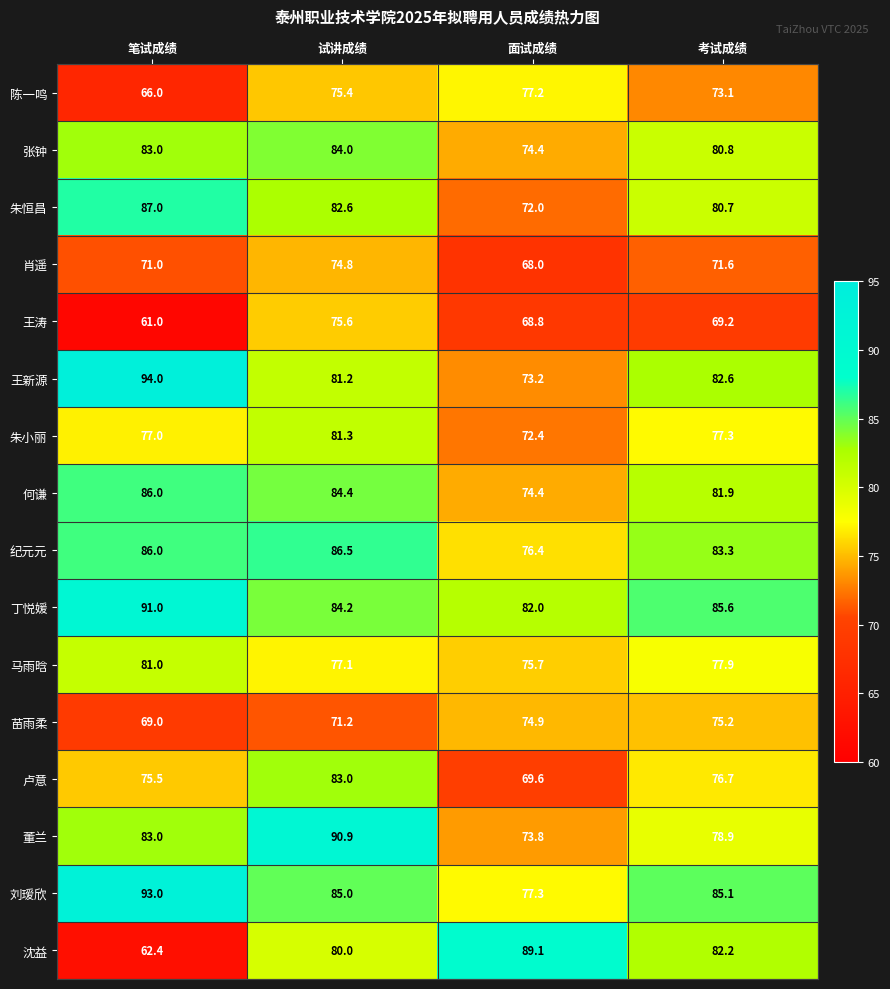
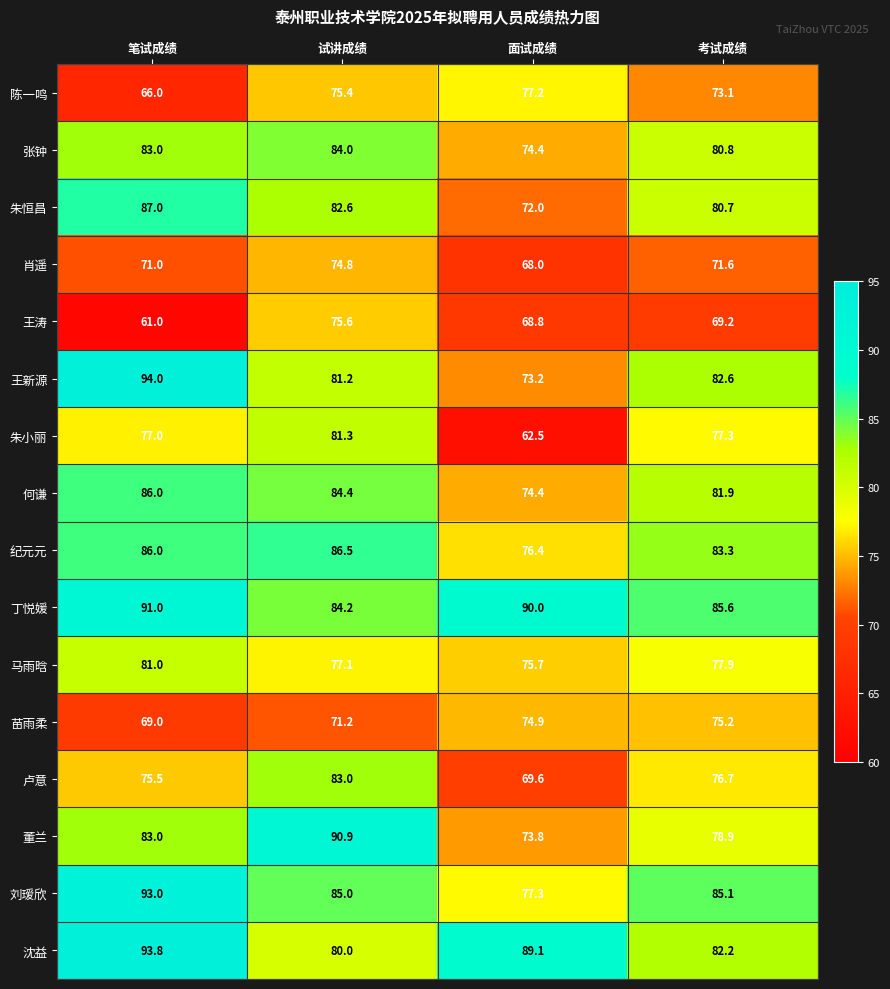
  {
    "陈一鸣": {
      "笔试成绩": 66.0,
      "试讲成绩": 75.4,
      "面试成绩": 77.2,
      "考试成绩": 73.1
    },
    "张钟": {
      "笔试成绩": 83.0,
      "试讲成绩": 84.0,
      "面试成绩": 74.4,
      "考试成绩": 80.8
    },
    "朱恒昌": {
      "笔试成绩": 87.0,
      "试讲成绩": 82.6,
      "面试成绩": 72.0,
      "考试成绩": 80.7
    },
    "肖遥": {
      "笔试成绩": 71.0,
      "试讲成绩": 74.8,
      "面试成绩": 68.0,
      "考试成绩": 71.6
    },
    "王涛": {
      "笔试成绩": 61.0,
      "试讲成绩": 75.6,
      "面试成绩": 68.8,
      "考试成绩": 69.2
    },
    "王新源": {
      "笔试成绩": 94.0,
      "试讲成绩": 81.2,
      "面试成绩": 73.2,
      "考试成绩": 82.6
    },
    "朱小丽": {
      "笔试成绩": 77.0,
      "试讲成绩": 81.3,
-     "面试成绩": 72.4,
+     "面试成绩": 62.5,
      "考试成绩": 77.3
    },
    "何谦": {
      "笔试成绩": 86.0,
      "试讲成绩": 84.4,
      "面试成绩": 74.4,
      "考试成绩": 81.9
    },
    "纪元元": {
      "笔试成绩": 86.0,
      "试讲成绩": 86.5,
      "面试成绩": 76.4,
      "考试成绩": 83.3
    },
    "丁悦媛": {
      "笔试成绩": 91.0,
      "试讲成绩": 84.2,
-     "面试成绩": 82.0,
+     "面试成绩": 90.0,
      "考试成绩": 85.6
    },
    "马雨晗": {
      "笔试成绩": 81.0,
      "试讲成绩": 77.1,
      "面试成绩": 75.7,
      "考试成绩": 77.9
    },
    "苗雨柔": {
      "笔试成绩": 69.0,
      "试讲成绩": 71.2,
      "面试成绩": 74.9,
      "考试成绩": 75.2
    },
    "卢意": {
      "笔试成绩": 75.5,
      "试讲成绩": 83.0,
      "面试成绩": 69.6,
      "考试成绩": 76.7
    },
    "董兰": {
      "笔试成绩": 83.0,
      "试讲成绩": 90.9,
      "面试成绩": 73.8,
      "考试成绩": 78.9
    },
    "刘瑷欣": {
      "笔试成绩": 93.0,
      "试讲成绩": 85.0,
      "面试成绩": 77.3,
      "考试成绩": 85.1
    },
    "沈益": {
-     "笔试成绩": 62.4,
+     "笔试成绩": 93.8,
      "试讲成绩": 80.0,
      "面试成绩": 89.1,
      "考试成绩": 82.2
    }
  }
